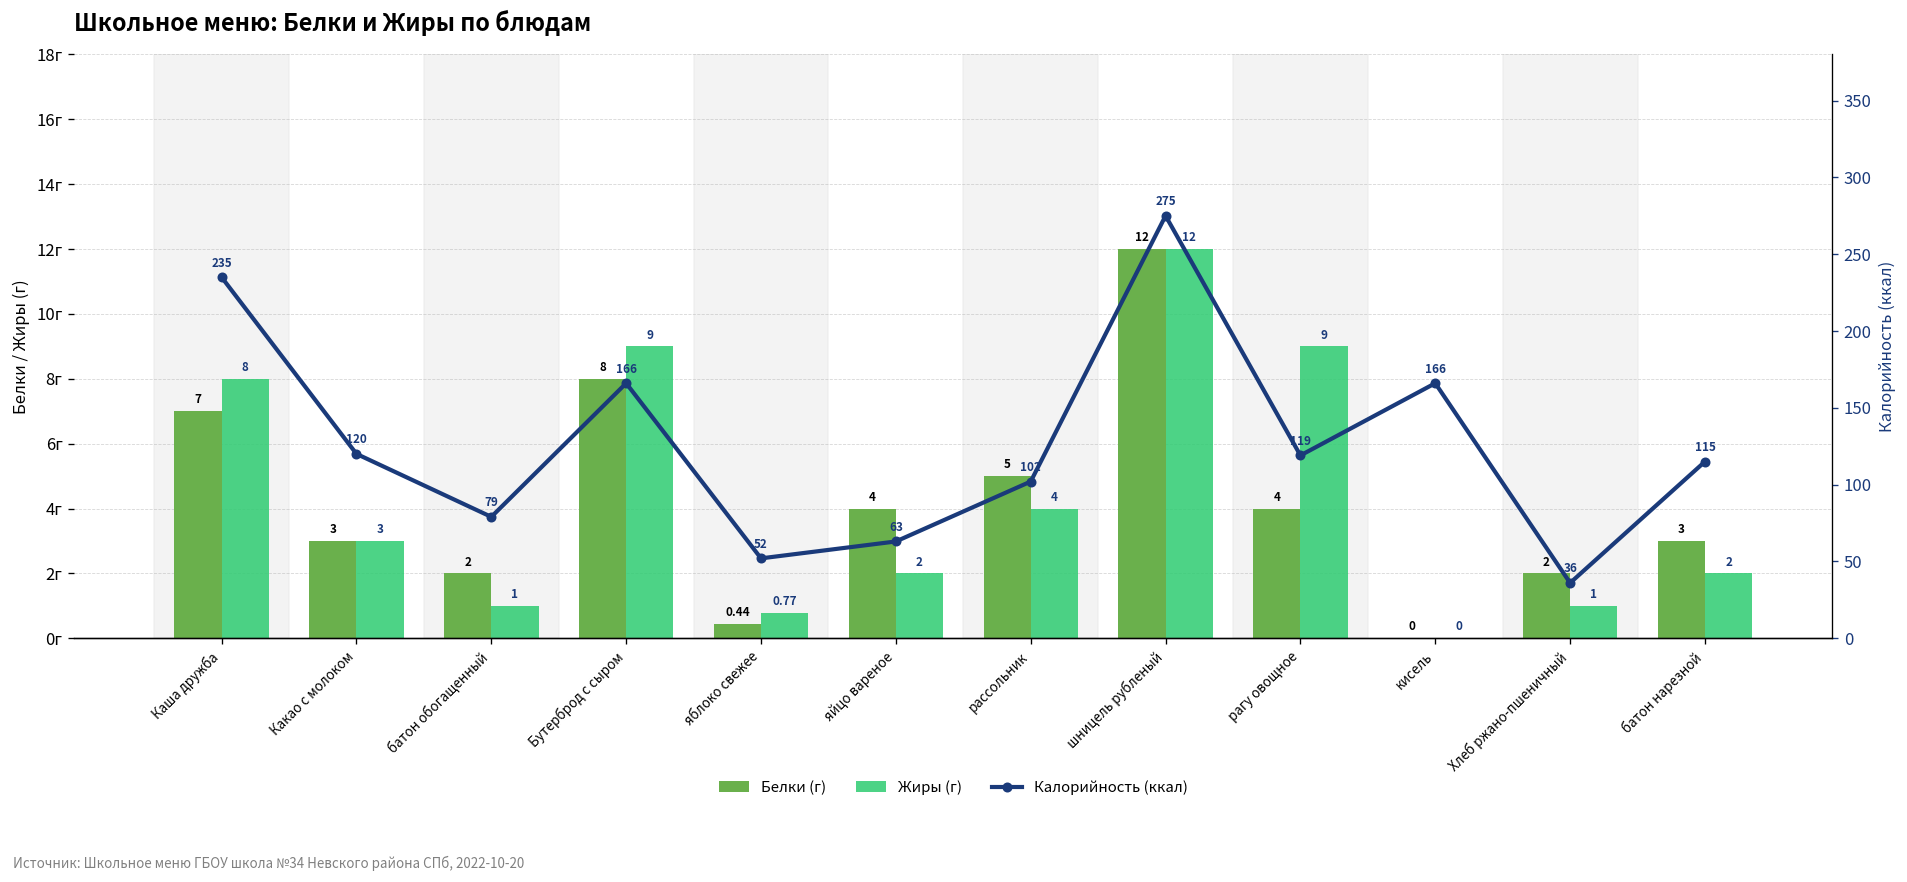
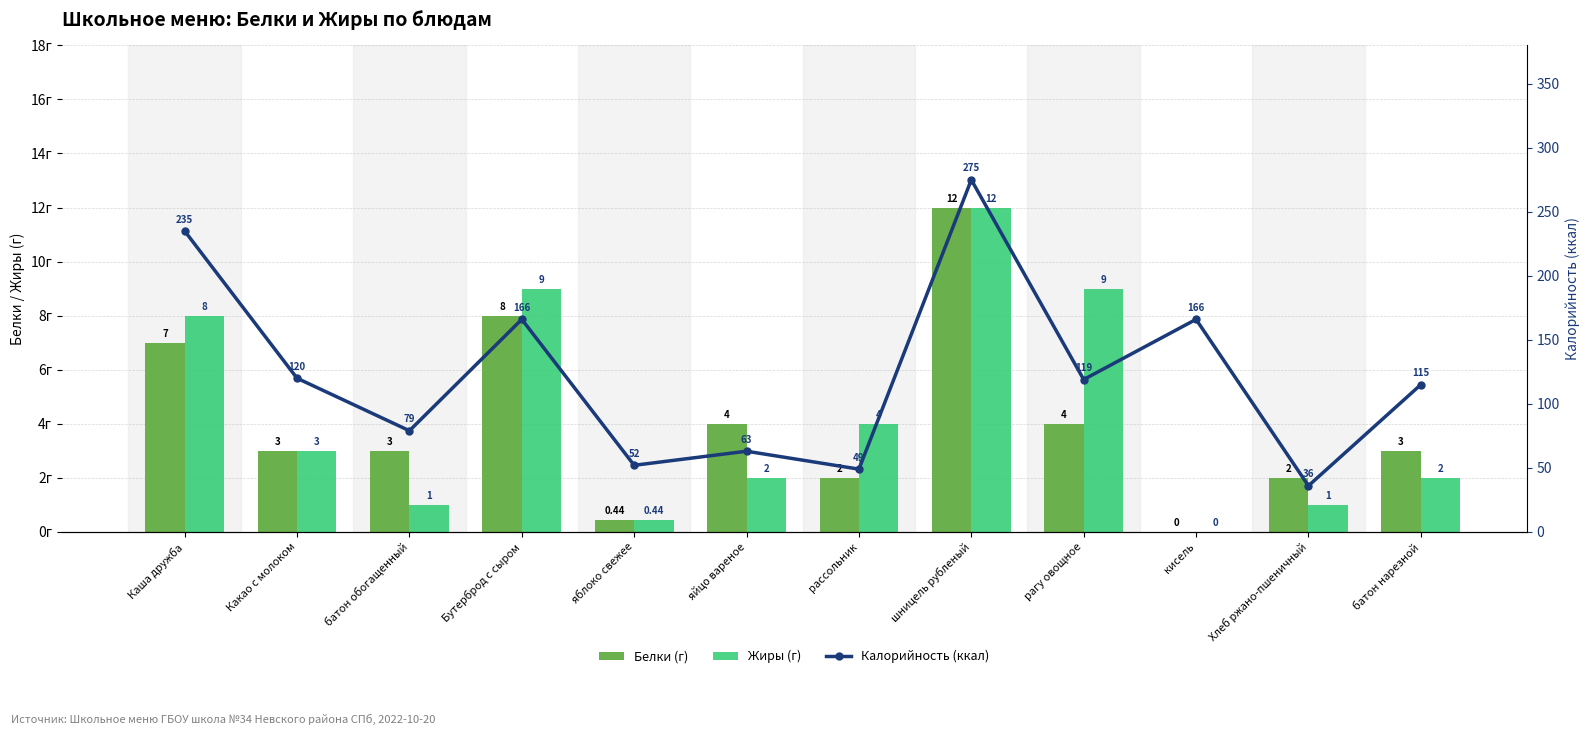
  {
    "Белки (г)": {
      "Каша дружба": 7,
      "Какао с молоком": 3,
-     "батон обогащенный": 2,
+     "батон обогащенный": 3,
      "Бутерброд с сыром": 8,
      "яблоко свежее": 0.44,
      "яйцо вареное": 4,
-     "рассольник": 5,
+     "рассольник": 2,
      "шницель рубленый": 12,
      "рагу овощное": 4,
      "кисель": 0,
      "Хлеб ржано-пшеничный": 2,
      "батон нарезной": 3
    },
    "Жиры (г)": {
      "Каша дружба": 8,
      "Какао с молоком": 3,
      "батон обогащенный": 1,
      "Бутерброд с сыром": 9,
-     "яблоко свежее": 0.77,
+     "яблоко свежее": 0.44,
      "яйцо вареное": 2,
      "рассольник": 4,
      "шницель рубленый": 12,
      "рагу овощное": 9,
      "кисель": 0,
      "Хлеб ржано-пшеничный": 1,
      "батон нарезной": 2
    },
    "Калорийность (ккал)": {
      "Каша дружба": 235,
      "Какао с молоком": 120,
      "батон обогащенный": 79,
      "Бутерброд с сыром": 166,
      "яблоко свежее": 52,
      "яйцо вареное": 63,
-     "рассольник": 102,
+     "рассольник": 49,
      "шницель рубленый": 275,
      "рагу овощное": 119,
      "кисель": 166,
      "Хлеб ржано-пшеничный": 36,
      "батон нарезной": 115
    }
  }
